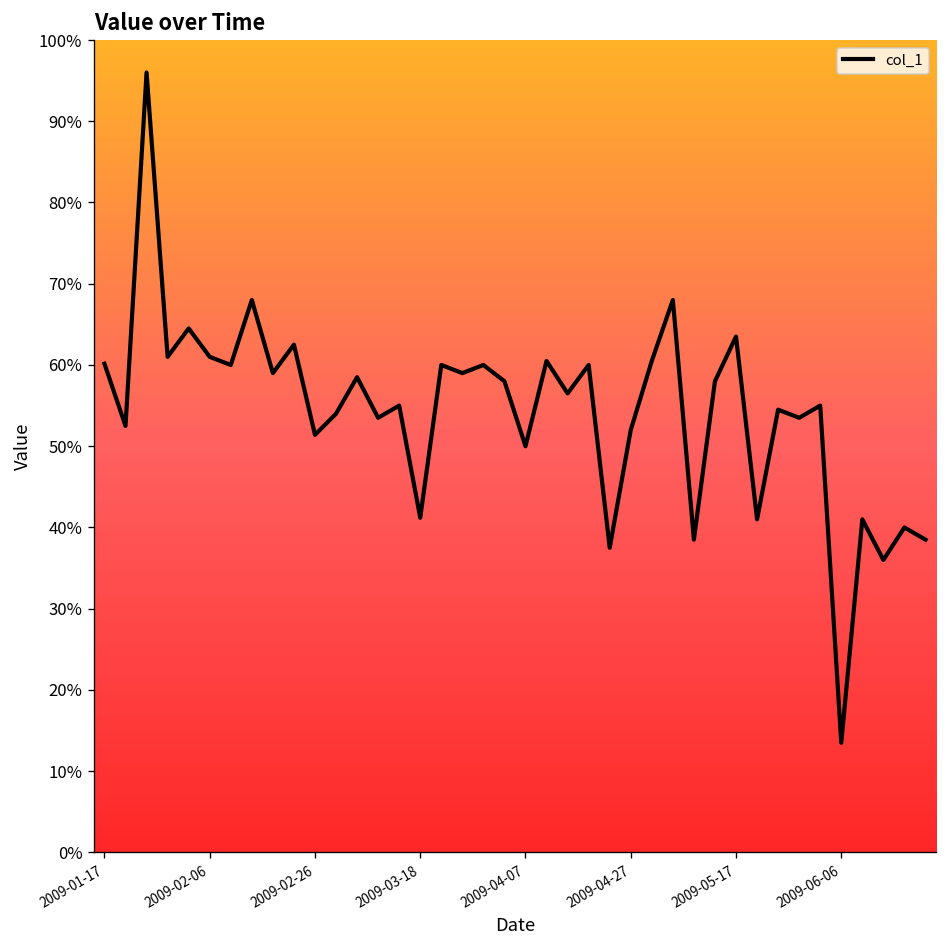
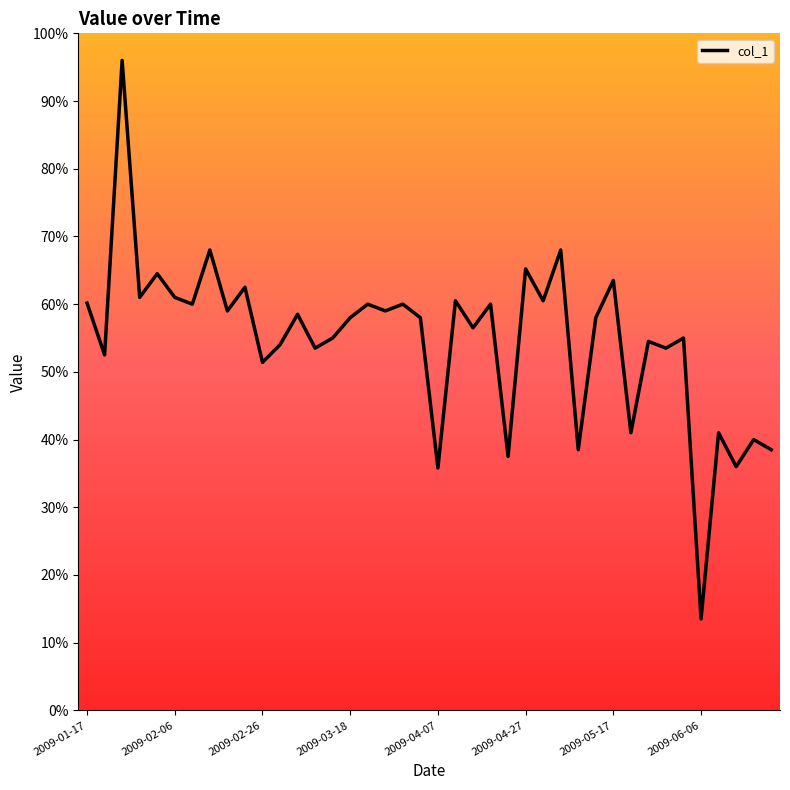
  {
    "2009-01-17": "60%",
    "2009-02-06": "61%",
    "2009-02-26": "51%",
-   "2009-03-18": "41%",
-   "2009-04-07": "50%",
-   "2009-04-27": "52%",
+   "2009-03-18": "58%",
+   "2009-04-07": "36%",
+   "2009-04-27": "65%",
    "2009-05-17": "64%",
    "2009-06-06": "14%"
  }
